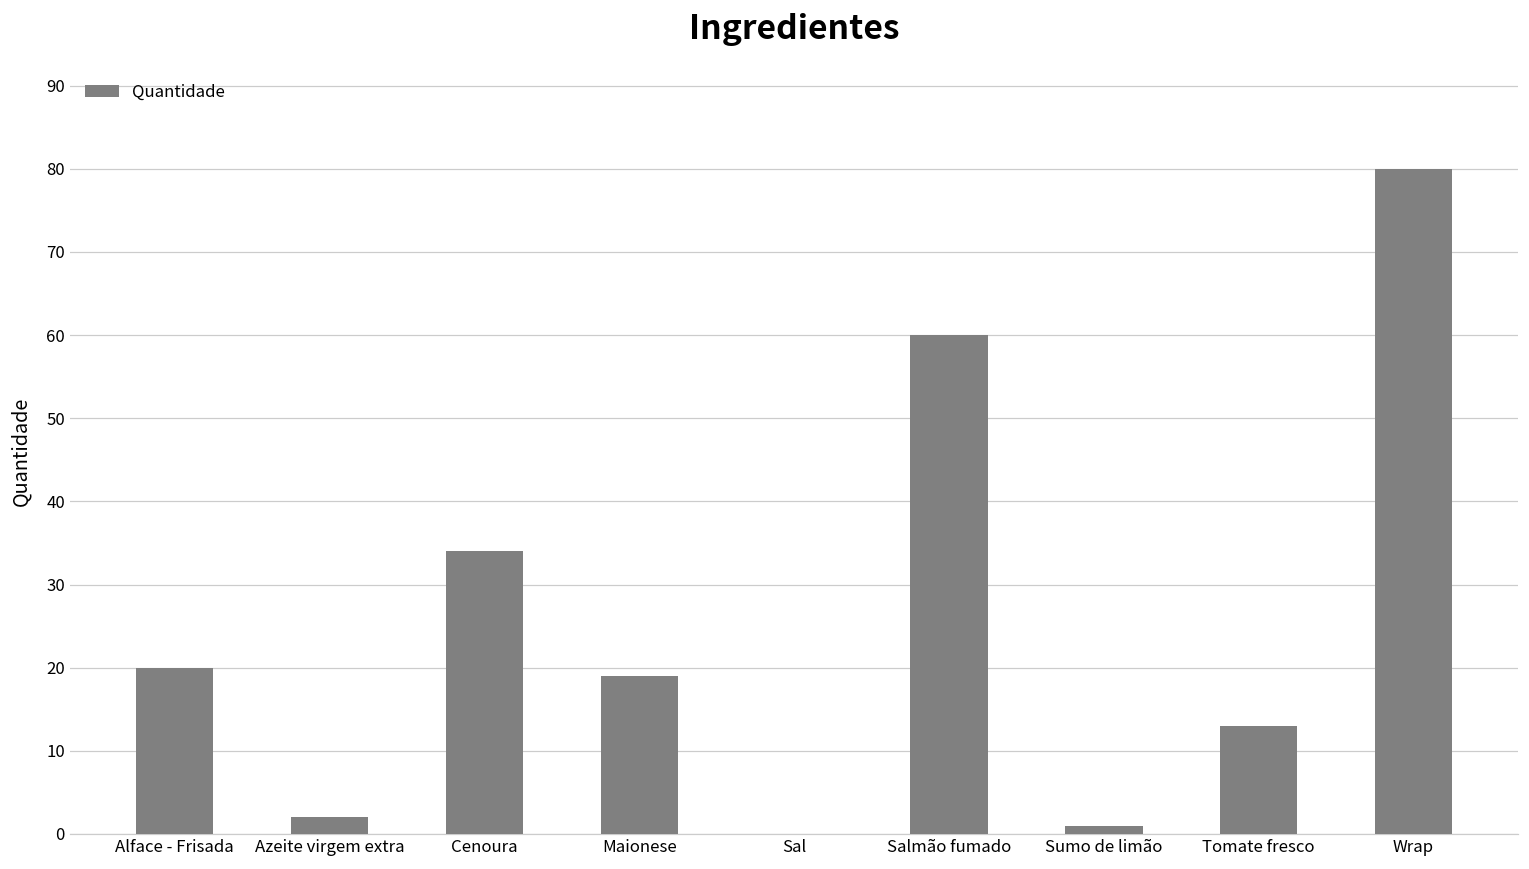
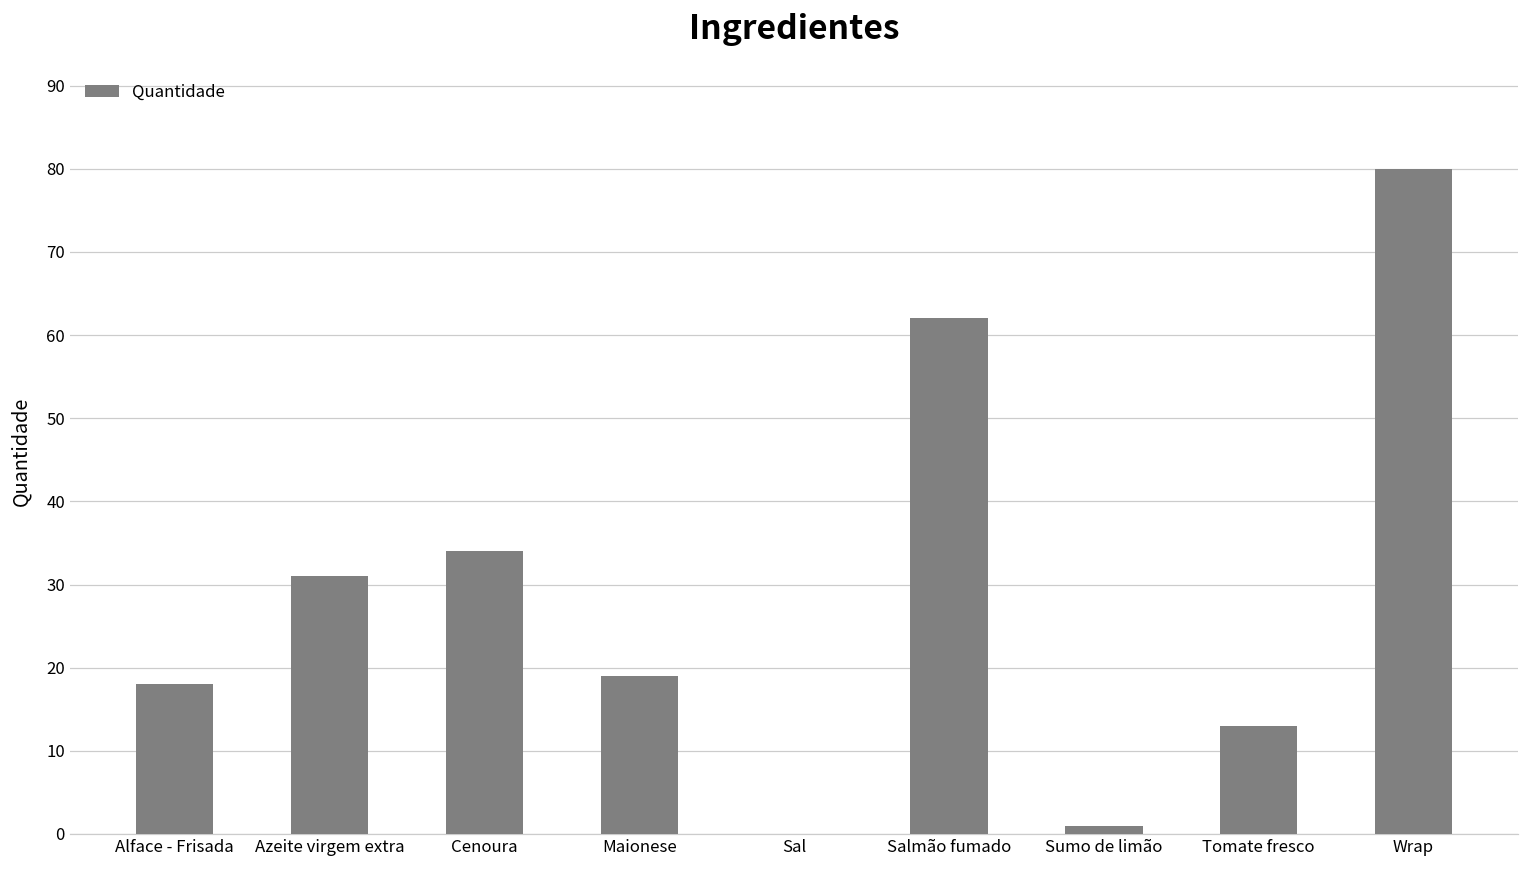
  {
-   "Alface - Frisada": 20,
-   "Azeite virgem extra": 2,
+   "Alface - Frisada": 18,
+   "Azeite virgem extra": 31,
    "Cenoura": 34,
    "Maionese": 19,
-   "Salmão fumado": 60,
+   "Salmão fumado": 62,
    "Sumo de limão": 1,
    "Tomate fresco": 13,
    "Wrap": 80
  }
